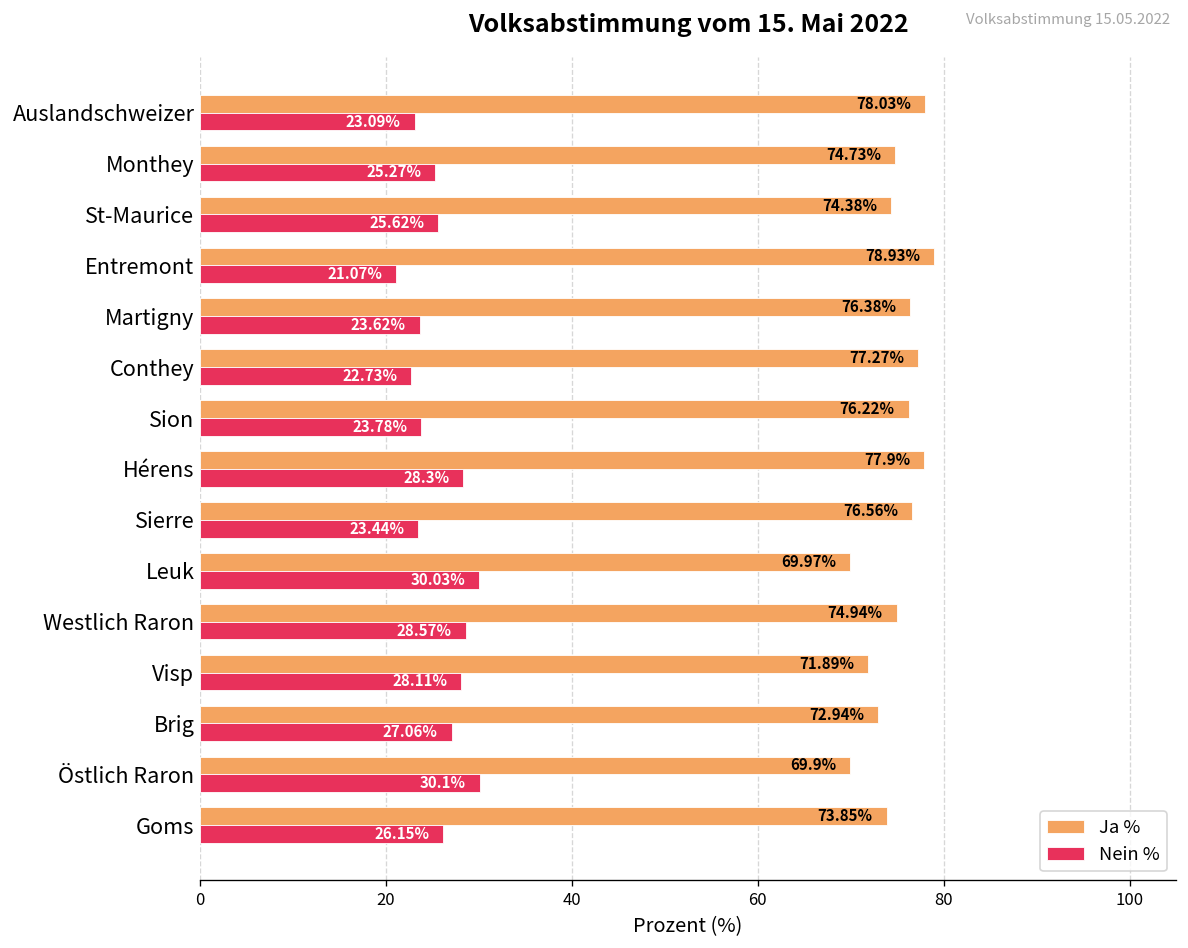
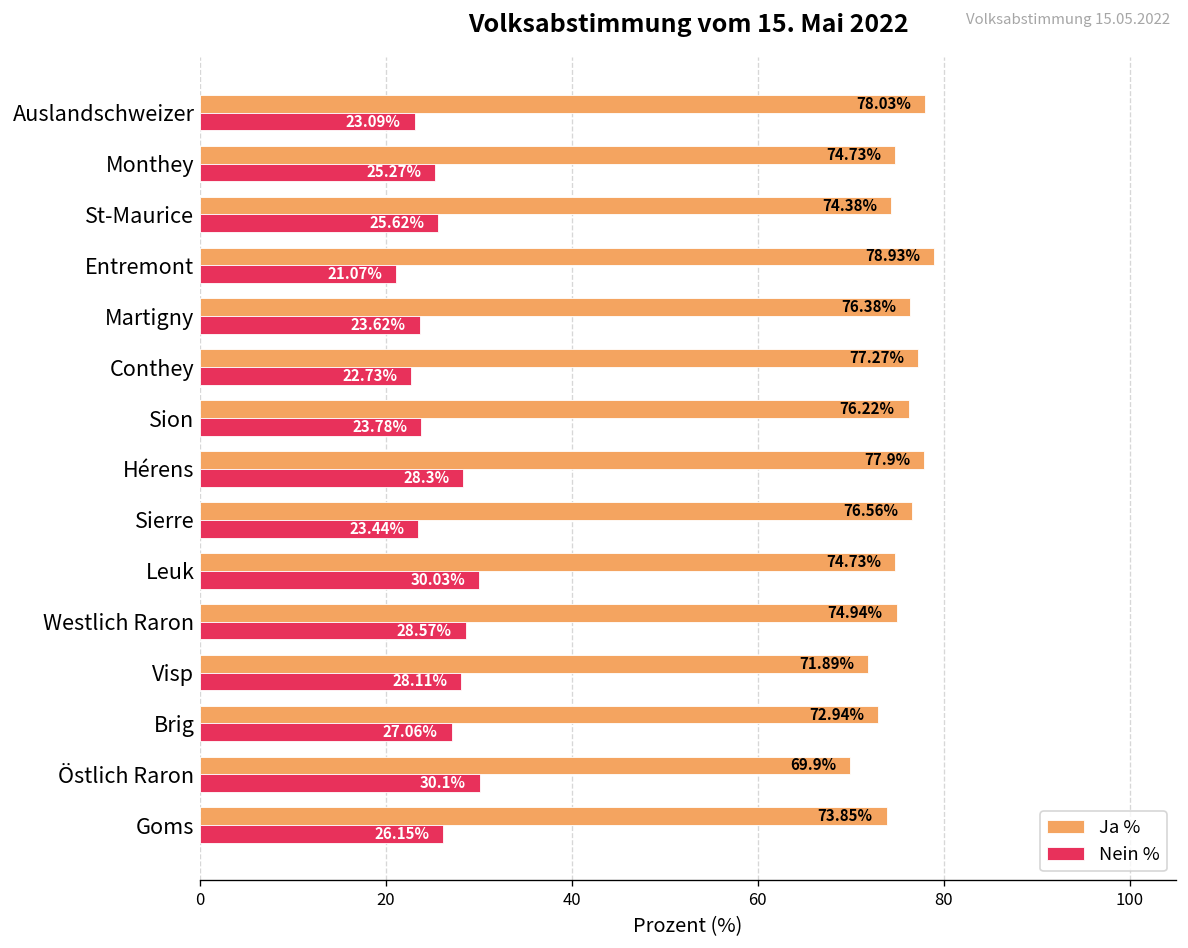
  {
    "Ja %": {
      "Auslandschweizer": "78.03%",
      "Monthey": "74.73%",
      "St-Maurice": "74.38%",
      "Entremont": "78.93%",
      "Martigny": "76.38%",
      "Conthey": "77.27%",
      "Sion": "76.22%",
      "Hérens": "77.9%",
      "Sierre": "76.56%",
-     "Leuk": "69.97%",
+     "Leuk": "74.73%",
      "Westlich Raron": "74.94%",
      "Visp": "71.89%",
      "Brig": "72.94%",
      "Östlich Raron": "69.9%",
      "Goms": "73.85%"
    },
    "Nein %": {
      "Auslandschweizer": "23.09%",
      "Monthey": "25.27%",
      "St-Maurice": "25.62%",
      "Entremont": "21.07%",
      "Martigny": "23.62%",
      "Conthey": "22.73%",
      "Sion": "23.78%",
      "Hérens": "28.3%",
      "Sierre": "23.44%",
      "Leuk": "30.03%",
      "Westlich Raron": "28.57%",
      "Visp": "28.11%",
      "Brig": "27.06%",
      "Östlich Raron": "30.1%",
      "Goms": "26.15%"
    }
  }
